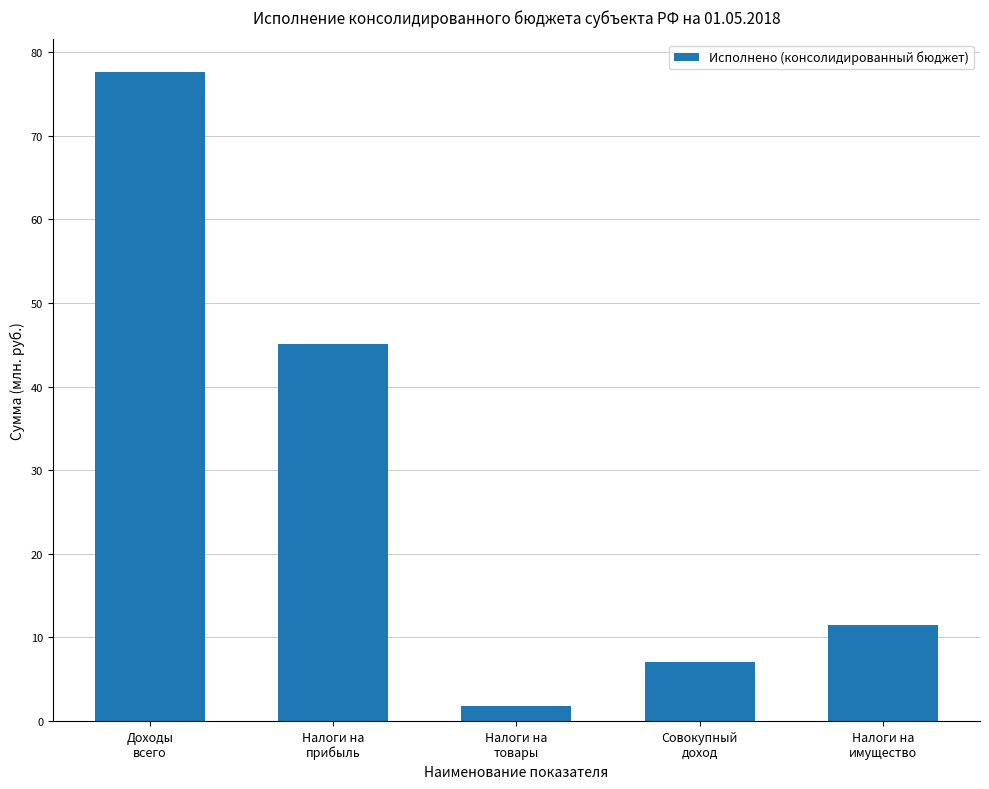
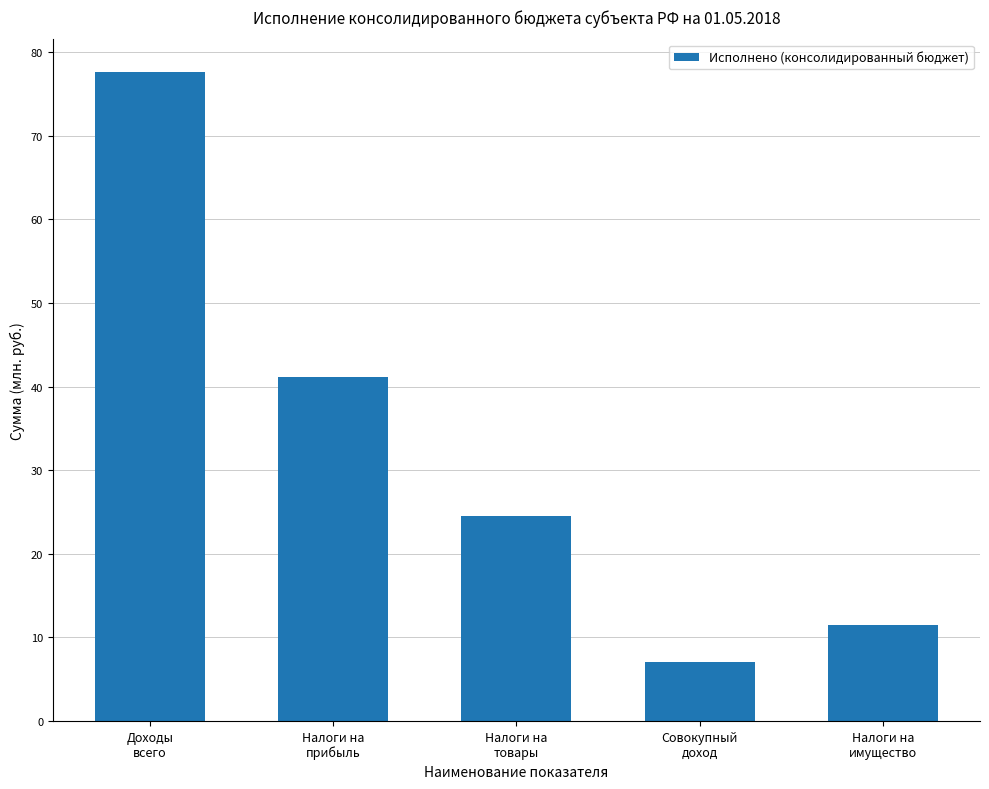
  {
    "Доходы всего": 78,
-   "Налоги на прибыль": 45,
-   "Налоги на товары": 2,
+   "Налоги на прибыль": 41,
+   "Налоги на товары": 25,
    "Совокупный доход": 7,
    "Налоги на имущество": 11
  }
